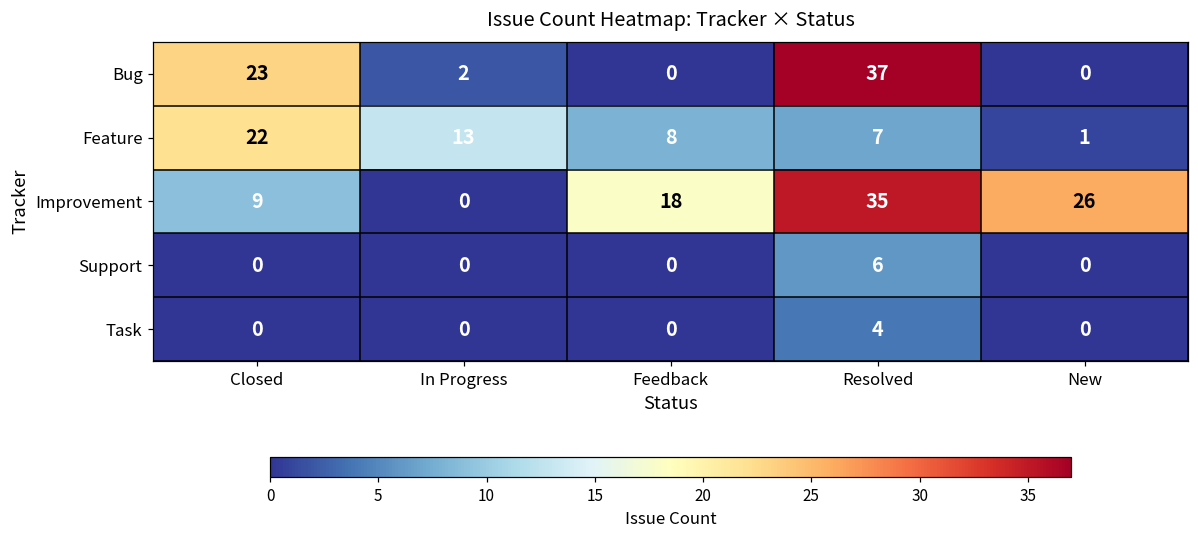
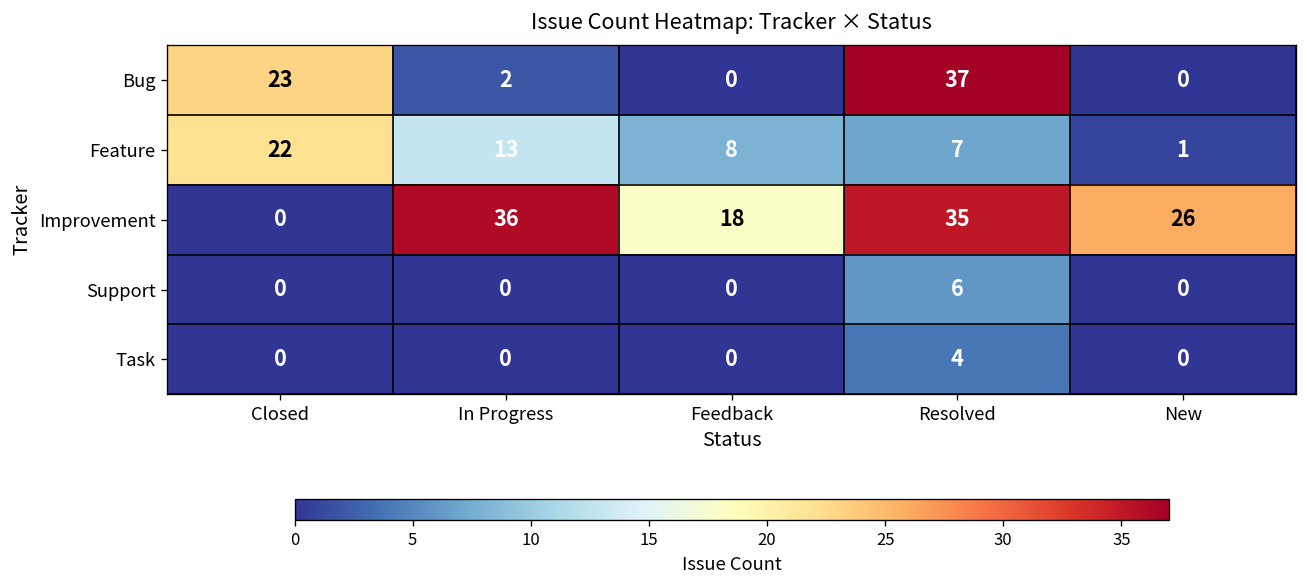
  {
    "Bug": {
      "Closed": 23,
      "In Progress": 2,
      "Feedback": 0,
      "Resolved": 37,
      "New": 0
    },
    "Feature": {
      "Closed": 22,
      "In Progress": 13,
      "Feedback": 8,
      "Resolved": 7,
      "New": 1
    },
    "Improvement": {
-     "Closed": 9,
-     "In Progress": 0,
+     "Closed": 0,
+     "In Progress": 36,
      "Feedback": 18,
      "Resolved": 35,
      "New": 26
    },
    "Support": {
      "Closed": 0,
      "In Progress": 0,
      "Feedback": 0,
      "Resolved": 6,
      "New": 0
    },
    "Task": {
      "Closed": 0,
      "In Progress": 0,
      "Feedback": 0,
      "Resolved": 4,
      "New": 0
    }
  }
